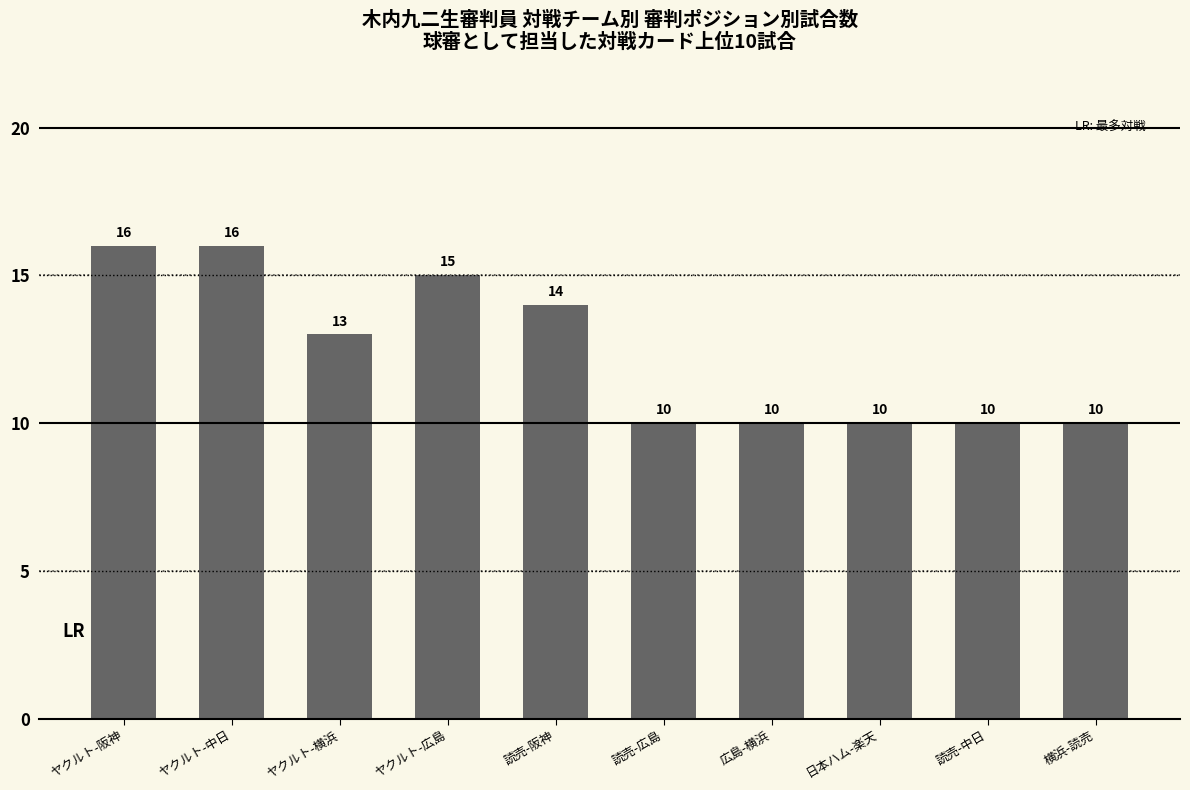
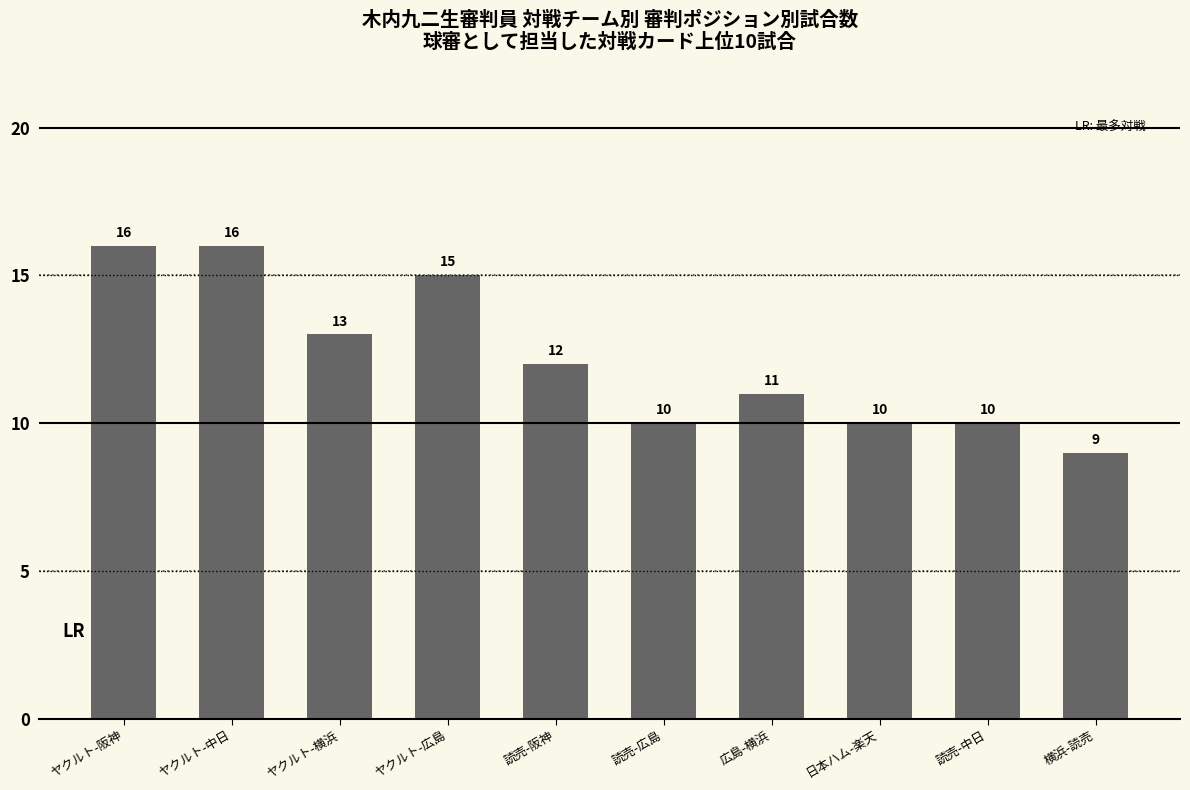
  {
    "ヤクルト-阪神": 16,
    "ヤクルト-中日": 16,
    "ヤクルト-横浜": 13,
    "ヤクルト-広島": 15,
-   "読売-阪神": 14,
+   "読売-阪神": 12,
    "読売-広島": 10,
-   "広島-横浜": 10,
+   "広島-横浜": 11,
    "日本ハム-楽天": 10,
    "読売-中日": 10,
-   "横浜-読売": 10
+   "横浜-読売": 9
  }
